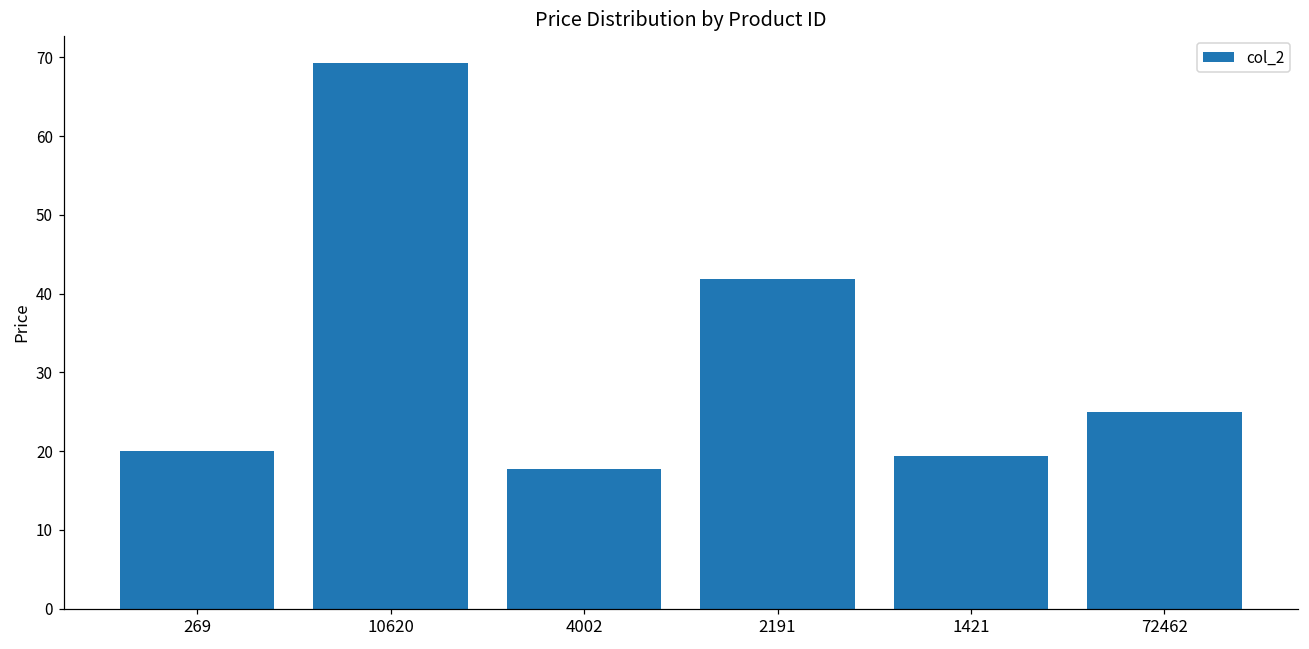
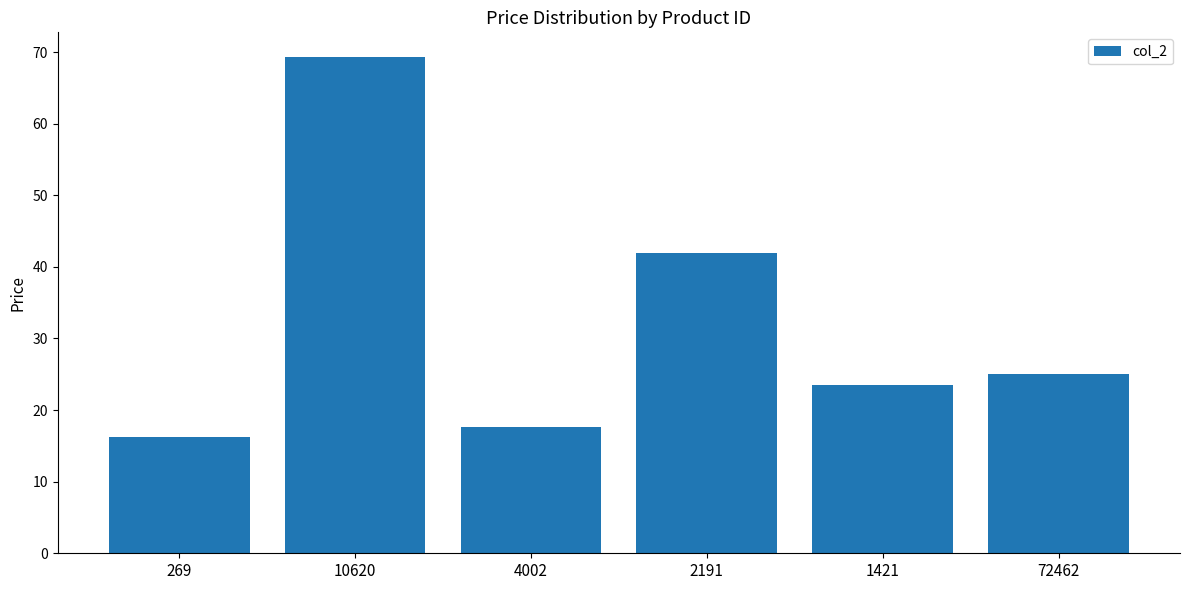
  {
-   "269": 20,
+   "269": 16,
    "10620": 69,
    "4002": 18,
    "2191": 42,
-   "1421": 19,
+   "1421": 24,
    "72462": 25
  }
